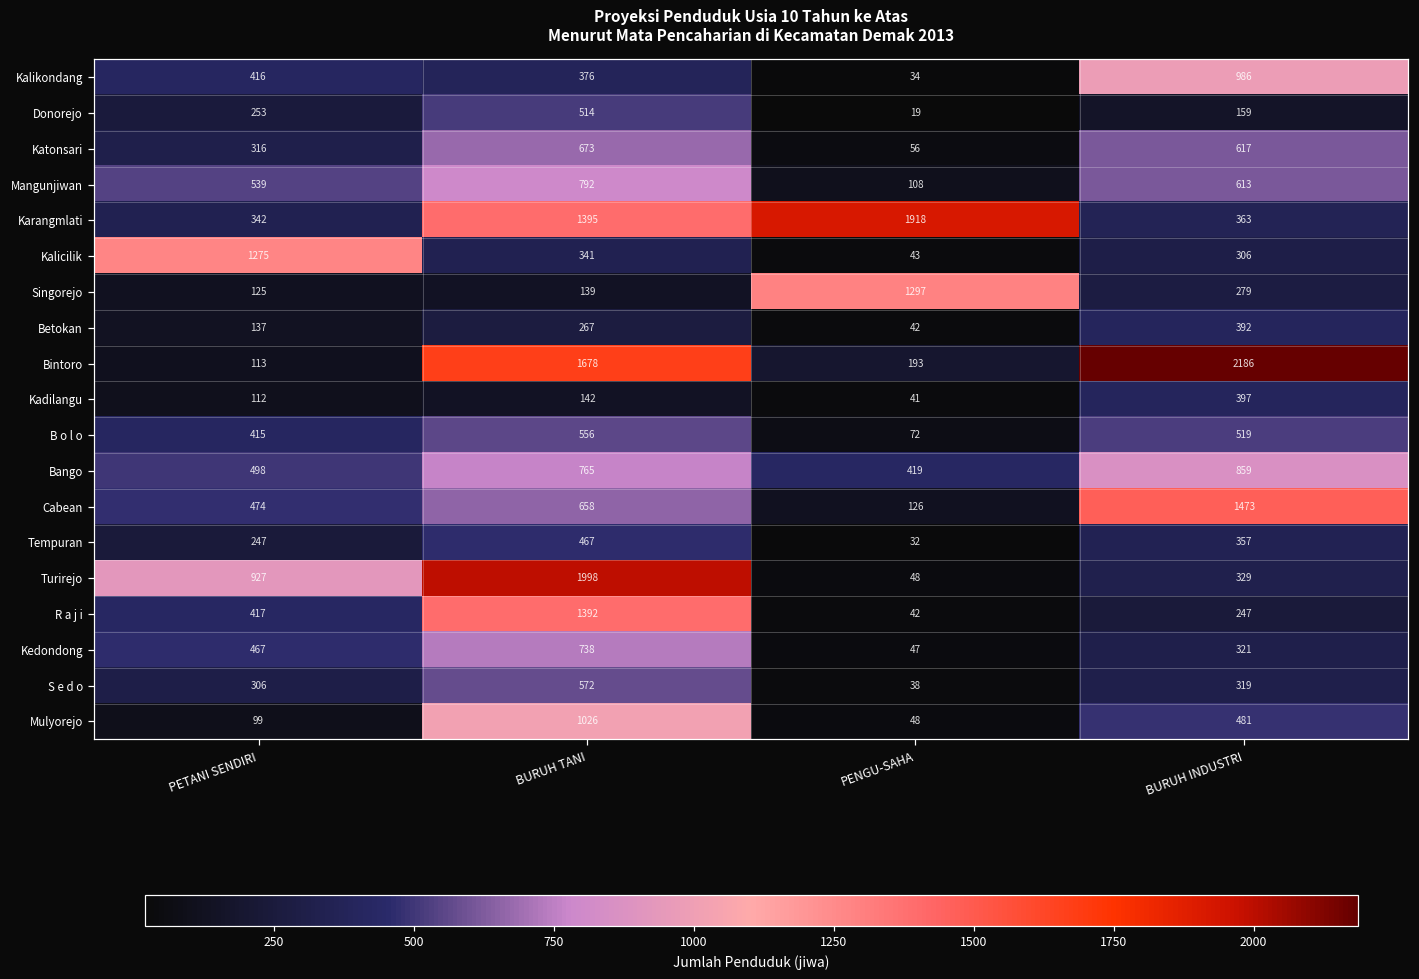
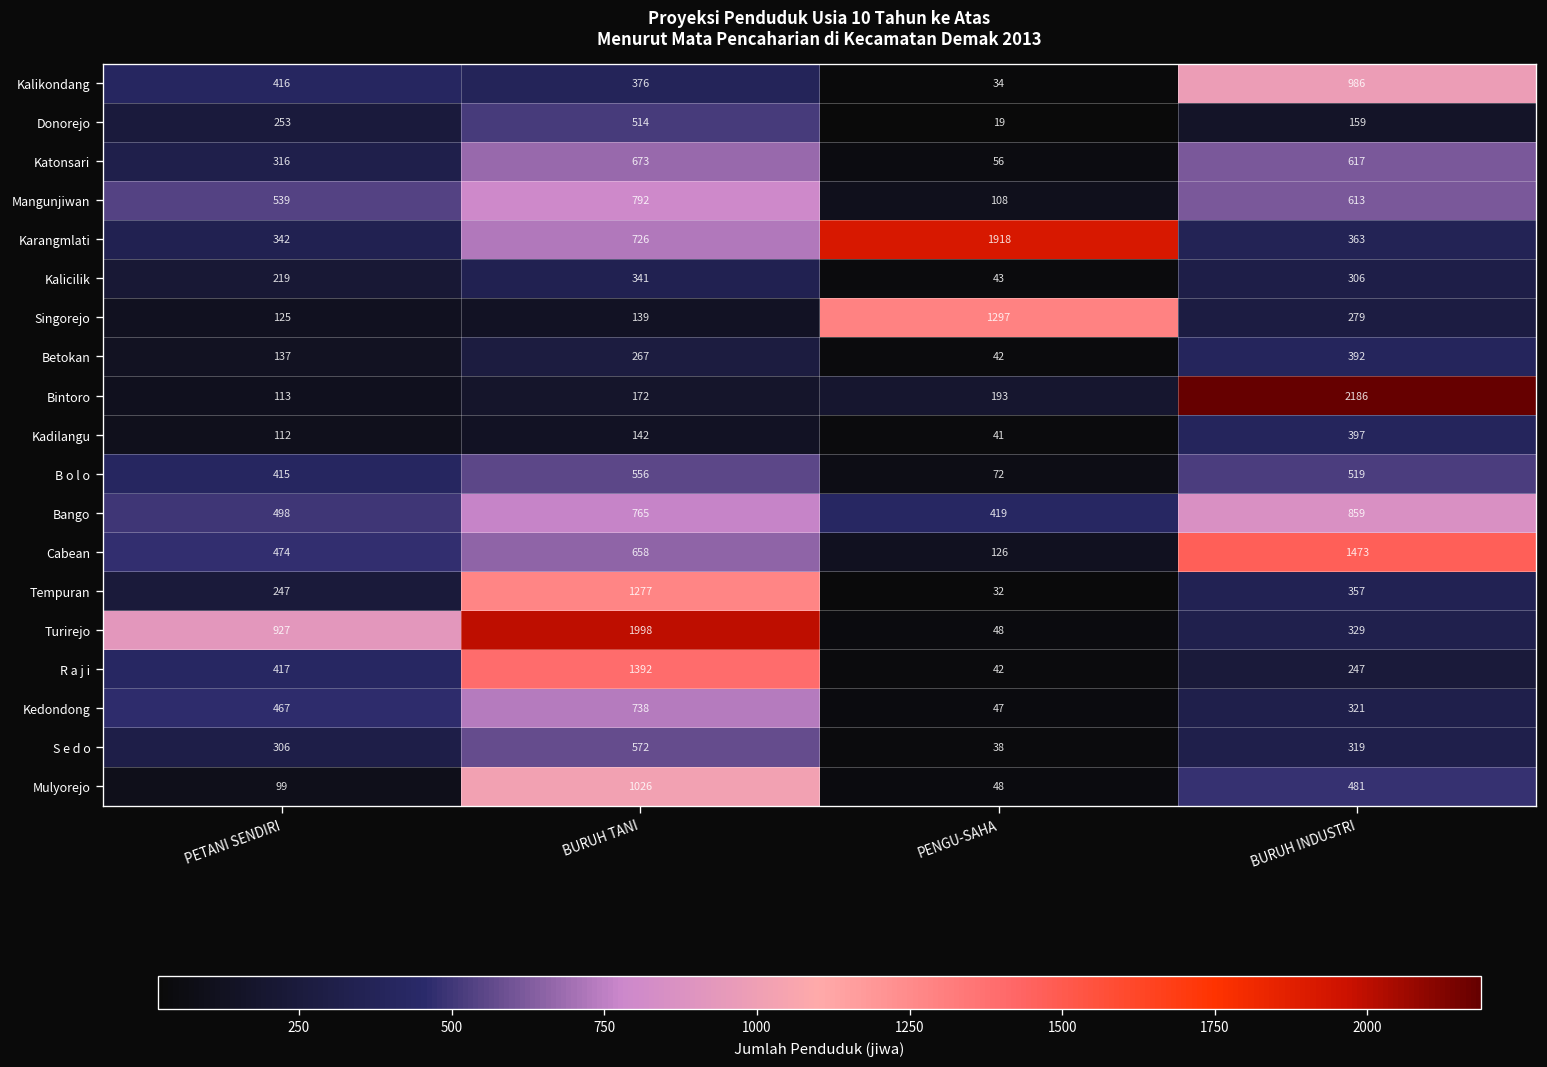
  {
    "Kalikondang": {
      "PETANI SENDIRI": 416,
      "BURUH TANI": 376,
      "PENGU-SAHA": 34,
      "BURUH INDUSTRI": 986
    },
    "Donorejo": {
      "PETANI SENDIRI": 253,
      "BURUH TANI": 514,
      "PENGU-SAHA": 19,
      "BURUH INDUSTRI": 159
    },
    "Katonsari": {
      "PETANI SENDIRI": 316,
      "BURUH TANI": 673,
      "PENGU-SAHA": 56,
      "BURUH INDUSTRI": 617
    },
    "Mangunjiwan": {
      "PETANI SENDIRI": 539,
      "BURUH TANI": 792,
      "PENGU-SAHA": 108,
      "BURUH INDUSTRI": 613
    },
    "Karangmlati": {
      "PETANI SENDIRI": 342,
-     "BURUH TANI": 1395,
+     "BURUH TANI": 726,
      "PENGU-SAHA": 1918,
      "BURUH INDUSTRI": 363
    },
    "Kalicilik": {
-     "PETANI SENDIRI": 1275,
+     "PETANI SENDIRI": 219,
      "BURUH TANI": 341,
      "PENGU-SAHA": 43,
      "BURUH INDUSTRI": 306
    },
    "Singorejo": {
      "PETANI SENDIRI": 125,
      "BURUH TANI": 139,
      "PENGU-SAHA": 1297,
      "BURUH INDUSTRI": 279
    },
    "Betokan": {
      "PETANI SENDIRI": 137,
      "BURUH TANI": 267,
      "PENGU-SAHA": 42,
      "BURUH INDUSTRI": 392
    },
    "Bintoro": {
      "PETANI SENDIRI": 113,
-     "BURUH TANI": 1678,
+     "BURUH TANI": 172,
      "PENGU-SAHA": 193,
      "BURUH INDUSTRI": 2186
    },
    "Kadilangu": {
      "PETANI SENDIRI": 112,
      "BURUH TANI": 142,
      "PENGU-SAHA": 41,
      "BURUH INDUSTRI": 397
    },
    "B o l o": {
      "PETANI SENDIRI": 415,
      "BURUH TANI": 556,
      "PENGU-SAHA": 72,
      "BURUH INDUSTRI": 519
    },
    "Bango": {
      "PETANI SENDIRI": 498,
      "BURUH TANI": 765,
      "PENGU-SAHA": 419,
      "BURUH INDUSTRI": 859
    },
    "Cabean": {
      "PETANI SENDIRI": 474,
      "BURUH TANI": 658,
      "PENGU-SAHA": 126,
      "BURUH INDUSTRI": 1473
    },
    "Tempuran": {
      "PETANI SENDIRI": 247,
-     "BURUH TANI": 467,
+     "BURUH TANI": 1277,
      "PENGU-SAHA": 32,
      "BURUH INDUSTRI": 357
    },
    "Turirejo": {
      "PETANI SENDIRI": 927,
      "BURUH TANI": 1998,
      "PENGU-SAHA": 48,
      "BURUH INDUSTRI": 329
    },
    "R a j i": {
      "PETANI SENDIRI": 417,
      "BURUH TANI": 1392,
      "PENGU-SAHA": 42,
      "BURUH INDUSTRI": 247
    },
    "Kedondong": {
      "PETANI SENDIRI": 467,
      "BURUH TANI": 738,
      "PENGU-SAHA": 47,
      "BURUH INDUSTRI": 321
    },
    "S e d o": {
      "PETANI SENDIRI": 306,
      "BURUH TANI": 572,
      "PENGU-SAHA": 38,
      "BURUH INDUSTRI": 319
    },
    "Mulyorejo": {
      "PETANI SENDIRI": 99,
      "BURUH TANI": 1026,
      "PENGU-SAHA": 48,
      "BURUH INDUSTRI": 481
    }
  }
